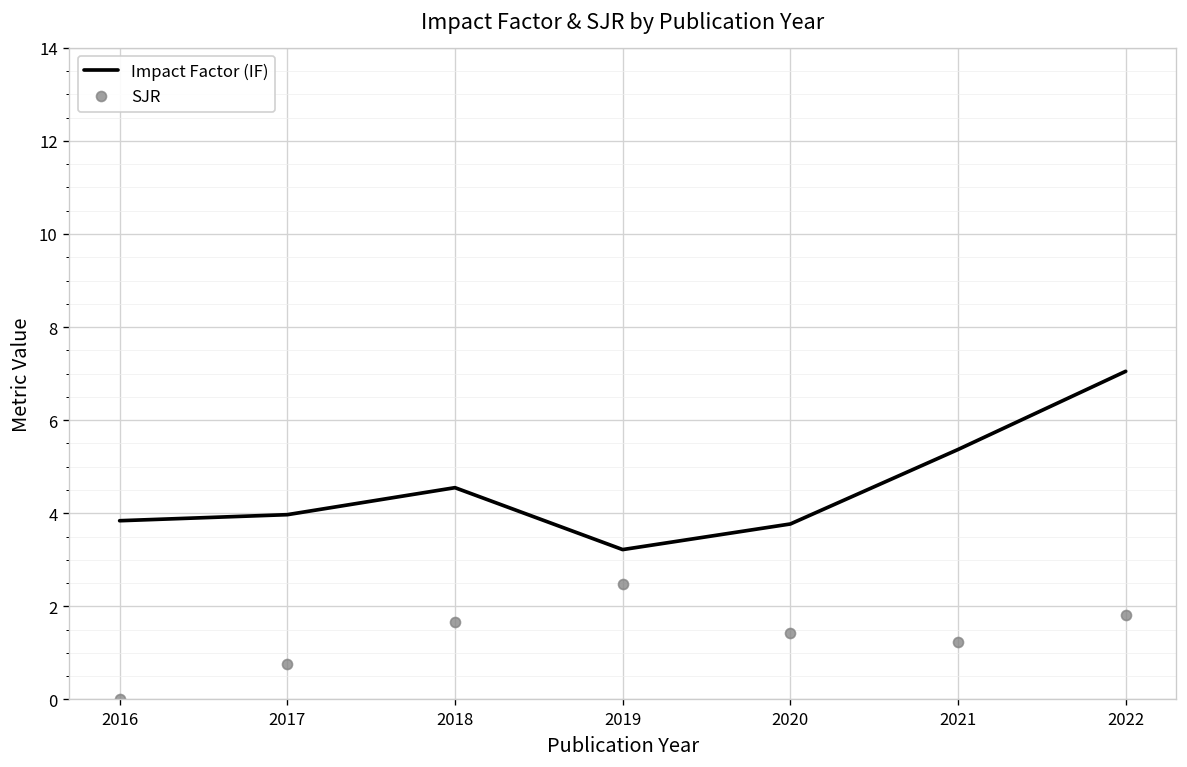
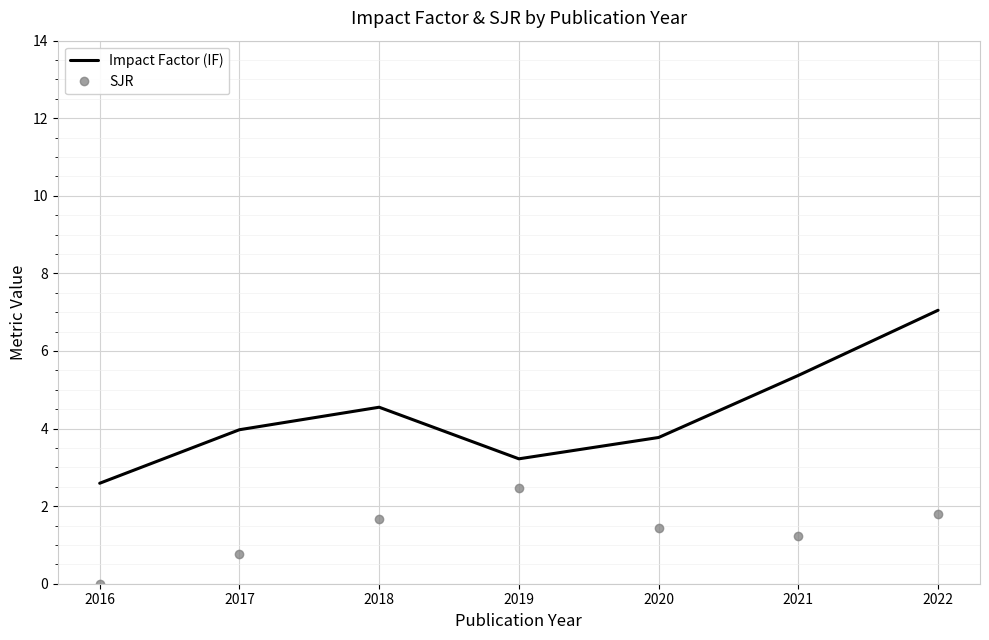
  {
    "Impact Factor (IF)": {
-     "2016": 3.8,
+     "2016": 2.6,
      "2017": 4.0,
      "2018": 4.6,
      "2019": 3.2,
      "2020": 3.8,
      "2021": 5.4,
      "2022": 7.1
    },
    "SJR": {
      "2016": 0.0,
      "2017": 0.8,
      "2018": 1.7,
      "2019": 2.5,
      "2020": 1.4,
      "2021": 1.2,
      "2022": 1.8
    }
  }
